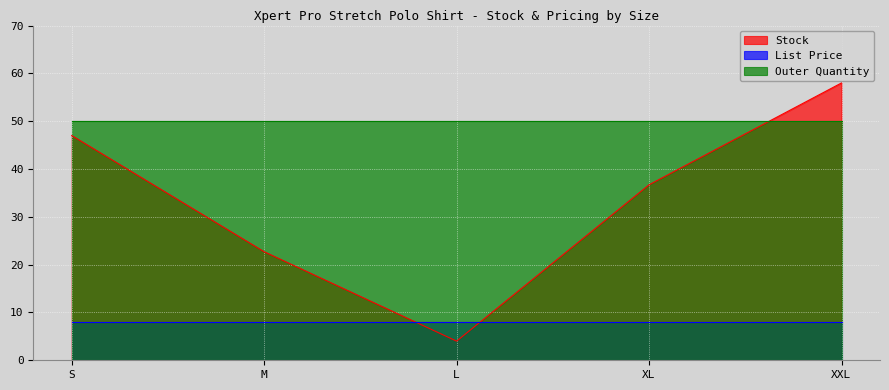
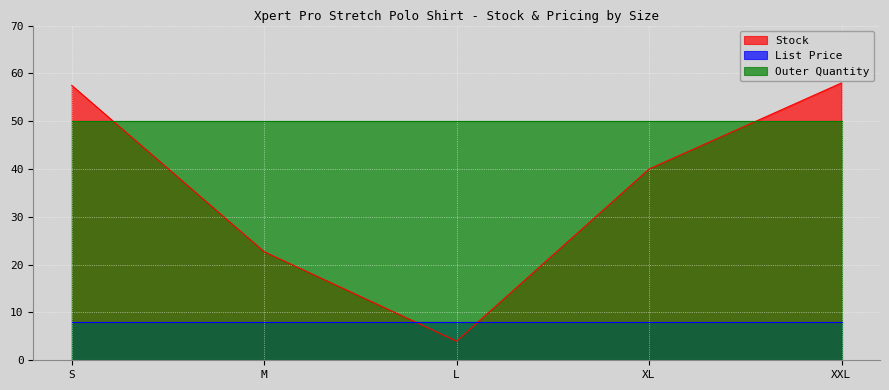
  {
    "Stock": {
-     "S": 47,
+     "S": 58,
      "M": 23,
      "L": 4,
-     "XL": 37,
+     "XL": 40,
      "XXL": 58
    },
    "List Price": {
      "S": 8,
      "M": 8,
      "L": 8,
      "XL": 8,
      "XXL": 8
    },
    "Outer Quantity": {
      "S": 50,
      "M": 50,
      "L": 50,
      "XL": 50,
      "XXL": 50
    }
  }
